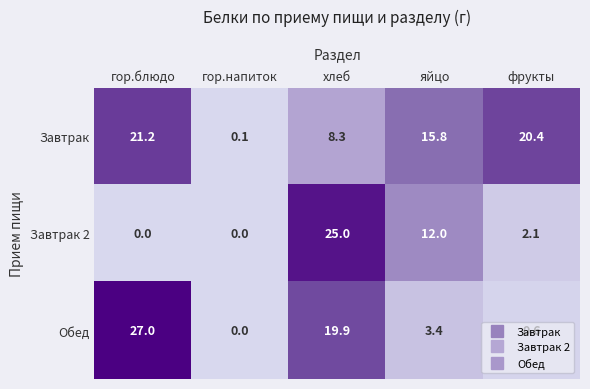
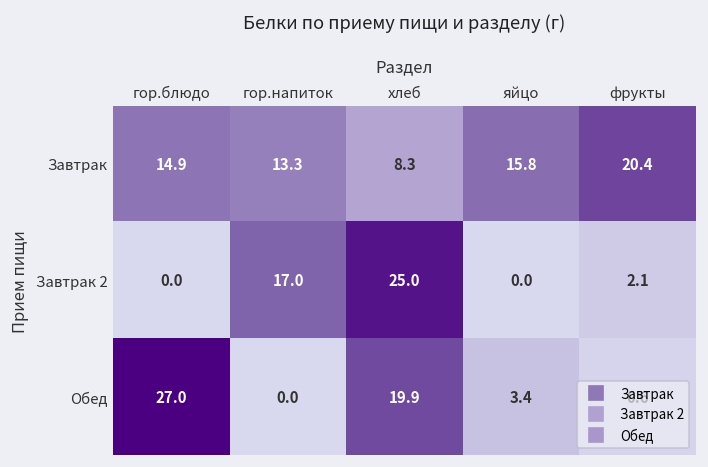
  {
    "Завтрак": {
-     "гор.блюдо": 21.2,
-     "гор.напиток": 0.1,
+     "гор.блюдо": 14.9,
+     "гор.напиток": 13.3,
      "хлеб": 8.3,
      "яйцо": 15.8,
      "фрукты": 20.4
    },
    "Завтрак 2": {
      "гор.блюдо": 0.0,
-     "гор.напиток": 0.0,
+     "гор.напиток": 17.0,
      "хлеб": 25.0,
-     "яйцо": 12.0,
+     "яйцо": 0.0,
      "фрукты": 2.1
    },
    "Обед": {
      "гор.блюдо": 27.0,
      "гор.напиток": 0.0,
      "хлеб": 19.9,
      "яйцо": 3.4
    }
  }
